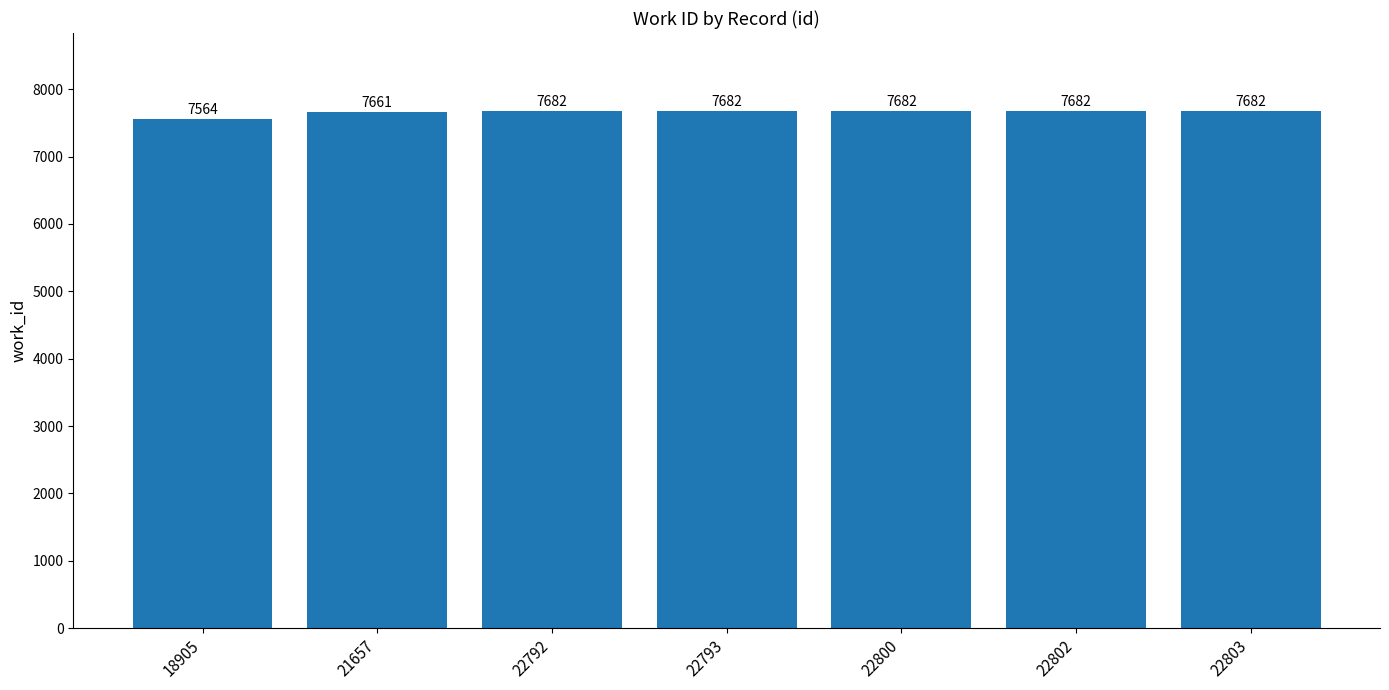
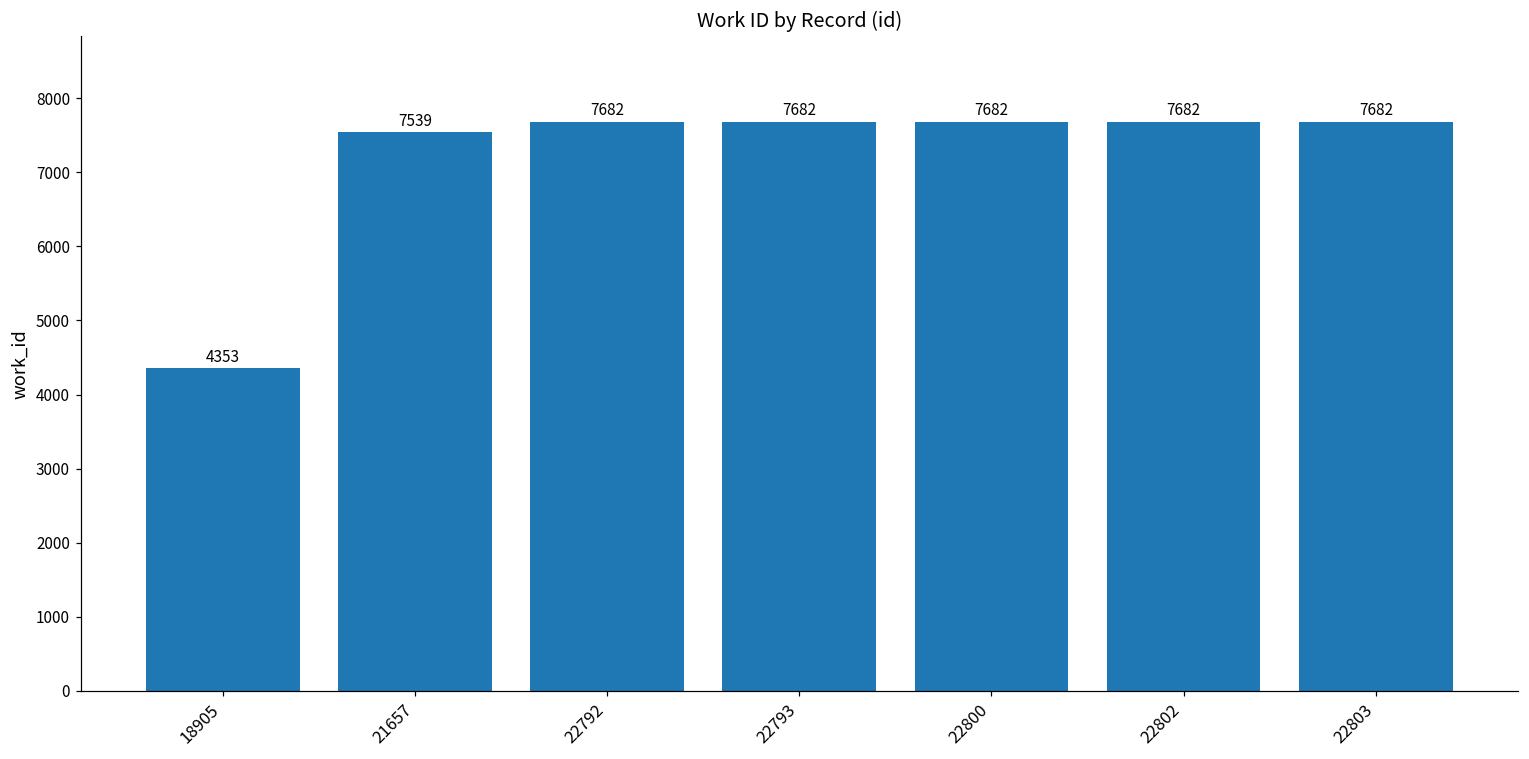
  {
-   "18905": 7564,
-   "21657": 7661,
+   "18905": 4353,
+   "21657": 7539,
    "22792": 7682,
    "22793": 7682,
    "22800": 7682,
    "22802": 7682,
    "22803": 7682
  }
